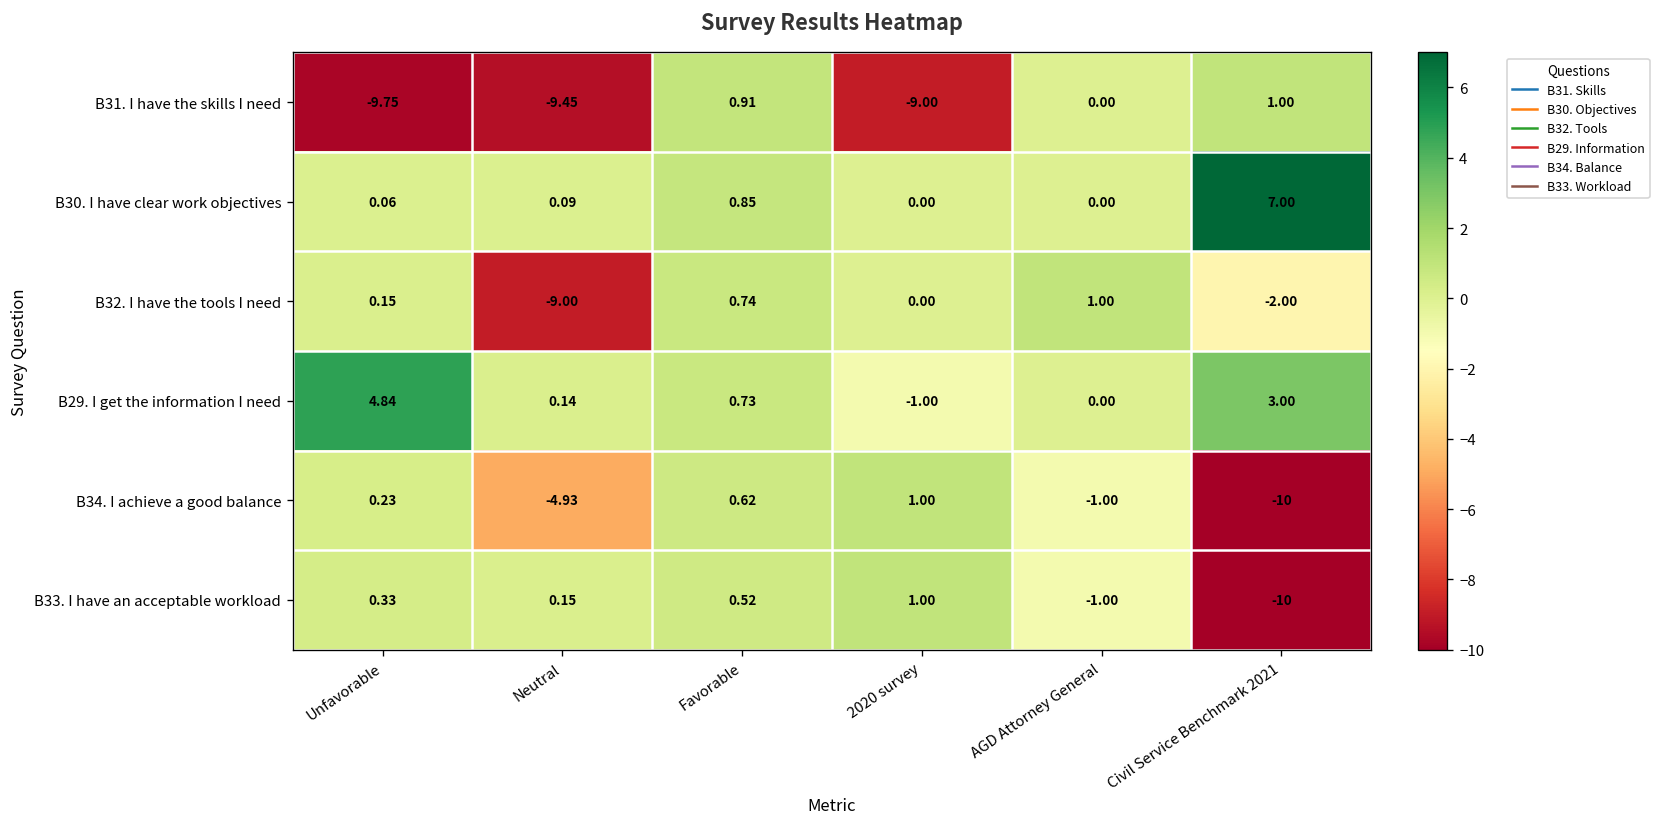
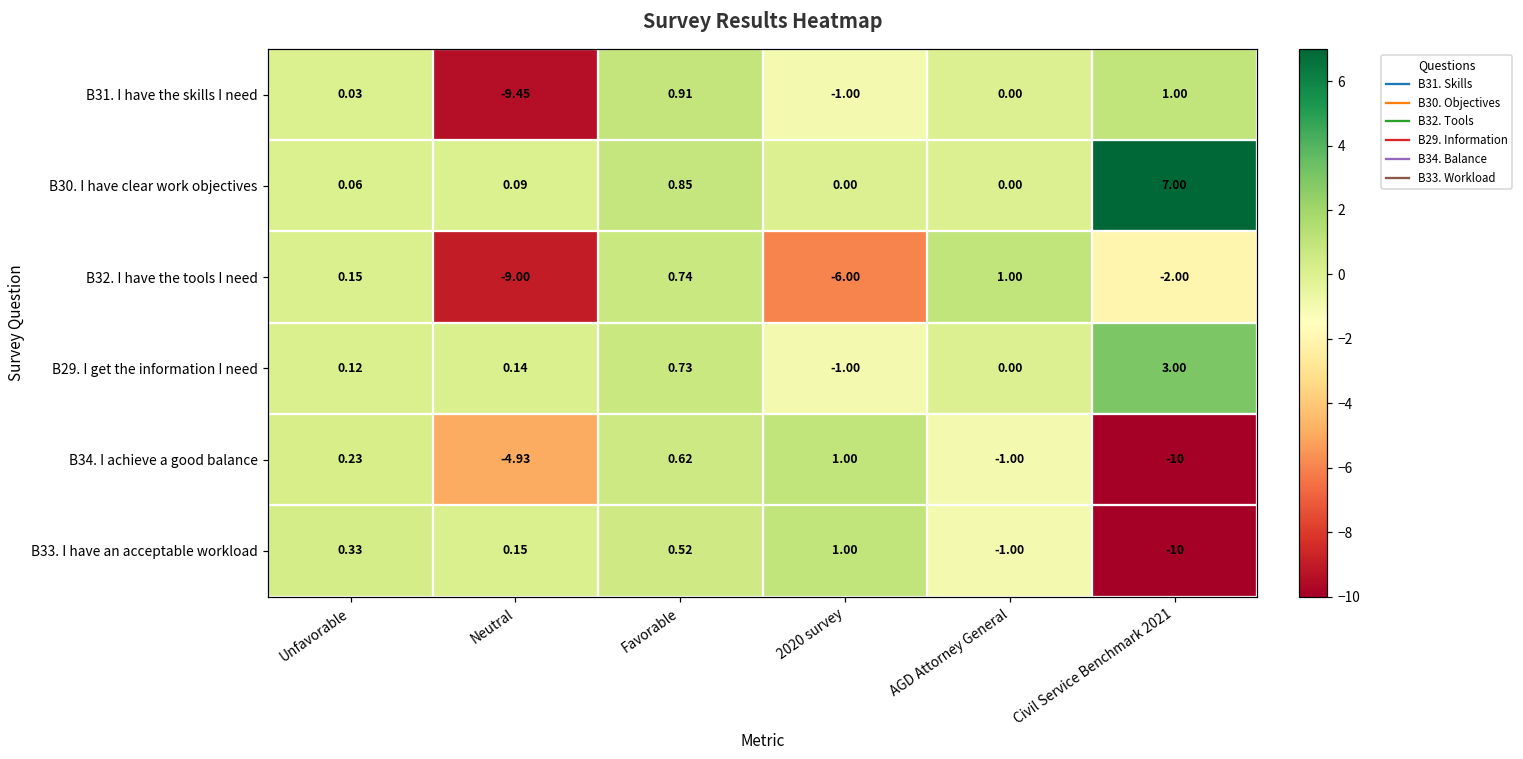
  {
    "B31. I have the skills I need": {
-     "Unfavorable": -9.75,
+     "Unfavorable": 0.03,
      "Neutral": -9.45,
      "Favorable": 0.91,
-     "2020 survey": -9.00,
+     "2020 survey": -1.00,
      "AGD Attorney General": 0.00,
      "Civil Service Benchmark 2021": 1.00
    },
    "B30. I have clear work objectives": {
      "Unfavorable": 0.06,
      "Neutral": 0.09,
      "Favorable": 0.85,
      "2020 survey": 0.00,
      "AGD Attorney General": 0.00,
      "Civil Service Benchmark 2021": 7.00
    },
    "B32. I have the tools I need": {
      "Unfavorable": 0.15,
      "Neutral": -9.00,
      "Favorable": 0.74,
-     "2020 survey": 0.00,
+     "2020 survey": -6.00,
      "AGD Attorney General": 1.00,
      "Civil Service Benchmark 2021": -2.00
    },
    "B29. I get the information I need": {
-     "Unfavorable": 4.84,
+     "Unfavorable": 0.12,
      "Neutral": 0.14,
      "Favorable": 0.73,
      "2020 survey": -1.00,
      "AGD Attorney General": 0.00,
      "Civil Service Benchmark 2021": 3.00
    },
    "B34. I achieve a good balance": {
      "Unfavorable": 0.23,
      "Neutral": -4.93,
      "Favorable": 0.62,
      "2020 survey": 1.00,
      "AGD Attorney General": -1.00,
      "Civil Service Benchmark 2021": -10
    },
    "B33. I have an acceptable workload": {
      "Unfavorable": 0.33,
      "Neutral": 0.15,
      "Favorable": 0.52,
      "2020 survey": 1.00,
      "AGD Attorney General": -1.00,
      "Civil Service Benchmark 2021": -10
    }
  }
